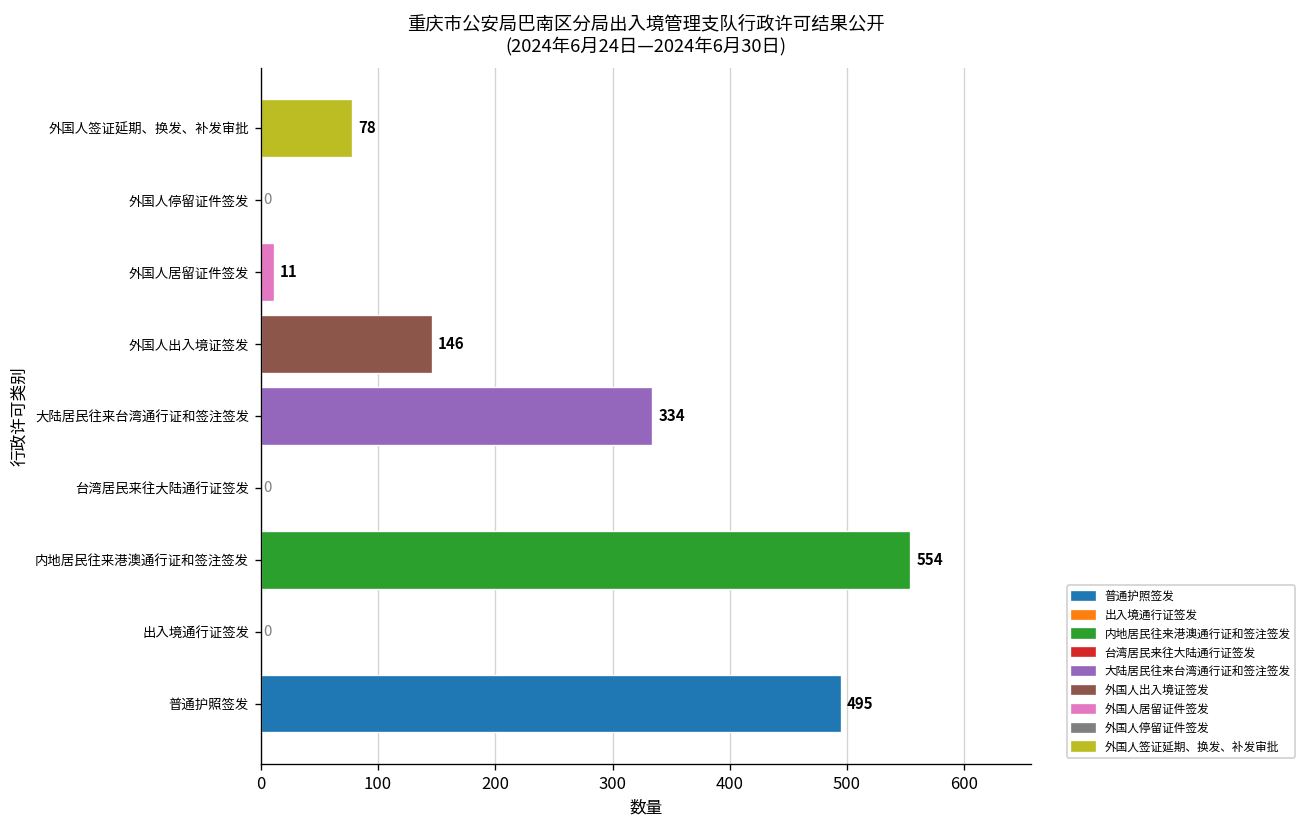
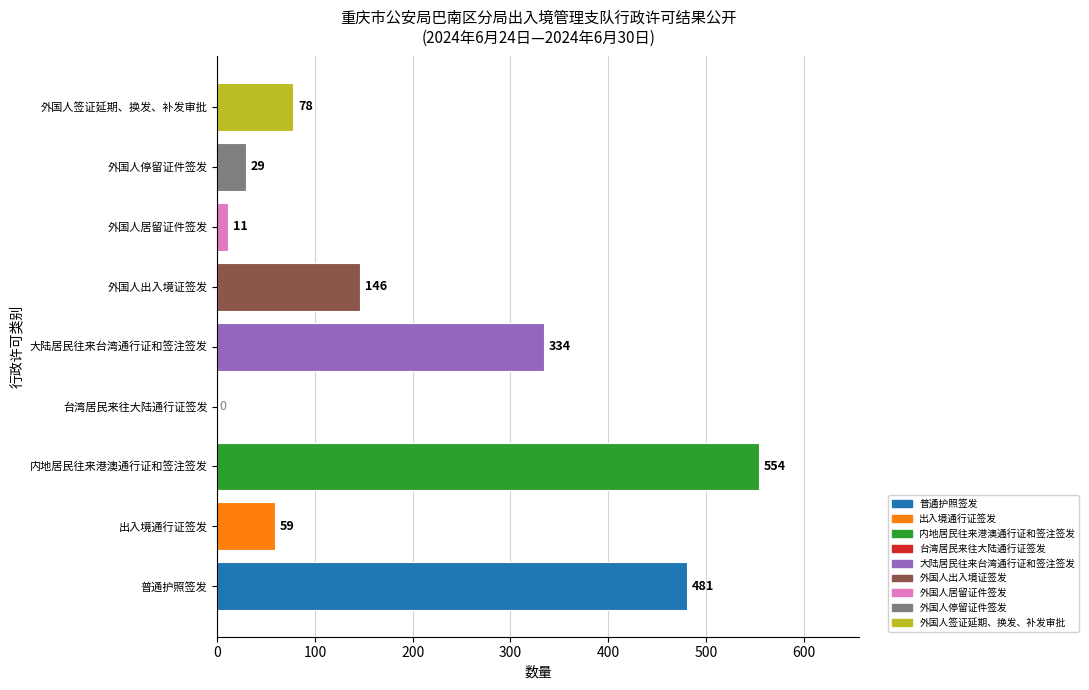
  {
    "外国人签证延期、换发、补发审批": 78,
-   "外国人停留证件签发": 0,
+   "外国人停留证件签发": 29,
    "外国人居留证件签发": 11,
    "外国人出入境证签发": 146,
    "大陆居民往来台湾通行证和签注签发": 334,
    "台湾居民来往大陆通行证签发": 0,
    "内地居民往来港澳通行证和签注签发": 554,
-   "出入境通行证签发": 0,
-   "普通护照签发": 495
+   "出入境通行证签发": 59,
+   "普通护照签发": 481
  }
